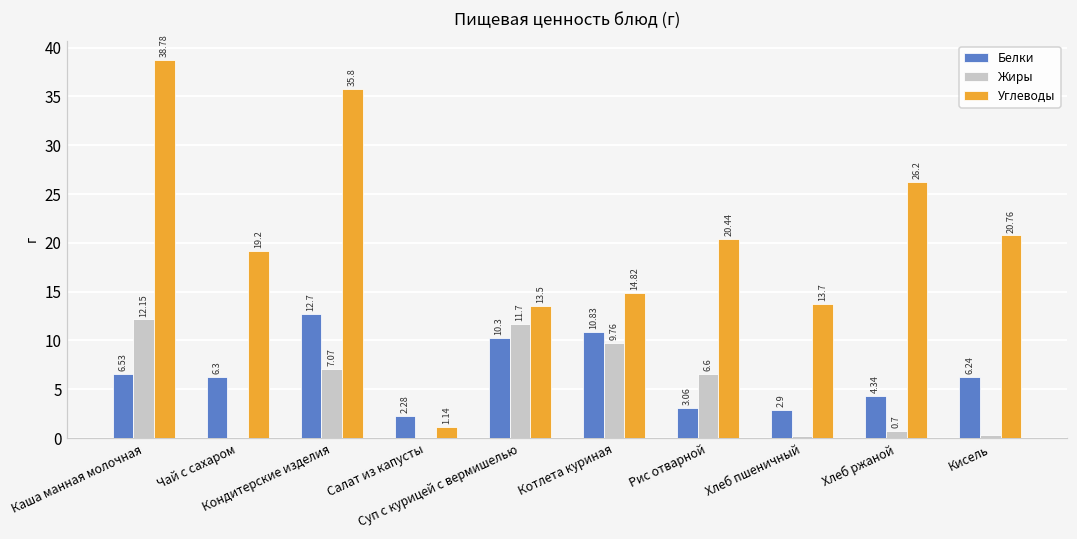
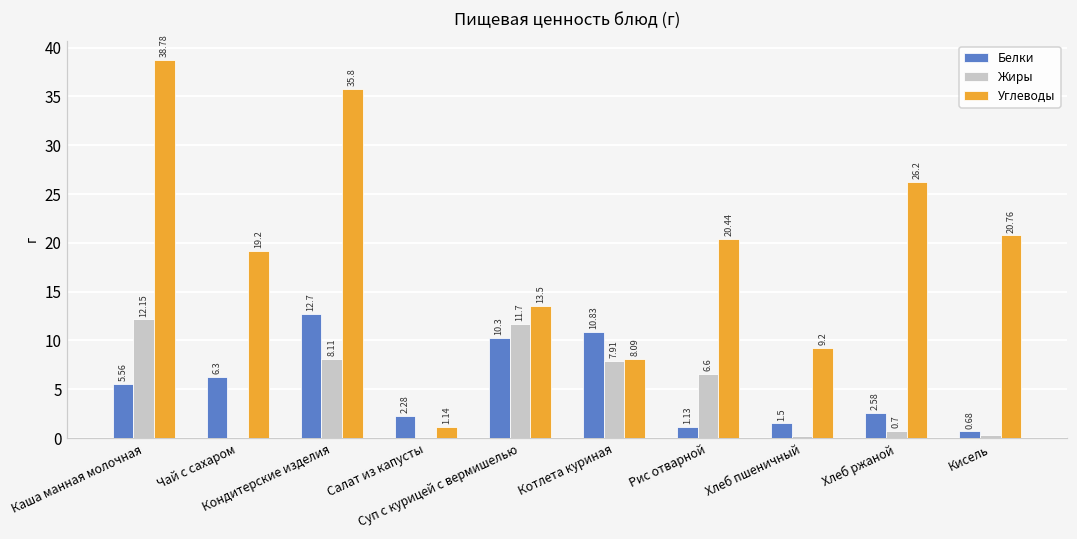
  {
    "Белки": {
-     "Каша манная молочная": 6.53,
+     "Каша манная молочная": 5.56,
      "Чай с сахаром": 6.3,
      "Кондитерские изделия": 12.7,
      "Салат из капусты": 2.28,
      "Суп с курицей с вермишелью": 10.3,
      "Котлета куриная": 10.83,
-     "Рис отварной": 3.06,
-     "Хлеб пшеничный": 2.9,
-     "Хлеб ржаной": 4.34,
-     "Кисель": 6.24
+     "Рис отварной": 1.13,
+     "Хлеб пшеничный": 1.5,
+     "Хлеб ржаной": 2.58,
+     "Кисель": 0.68
    },
    "Жиры": {
      "Каша манная молочная": 12.15,
-     "Кондитерские изделия": 7.07,
+     "Кондитерские изделия": 8.11,
      "Суп с курицей с вермишелью": 11.7,
-     "Котлета куриная": 9.76,
+     "Котлета куриная": 7.91,
      "Рис отварной": 6.6,
      "Хлеб ржаной": 0.7
    },
    "Углеводы": {
      "Каша манная молочная": 38.78,
      "Чай с сахаром": 19.2,
      "Кондитерские изделия": 35.8,
      "Салат из капусты": 1.14,
      "Суп с курицей с вермишелью": 13.5,
-     "Котлета куриная": 14.82,
+     "Котлета куриная": 8.09,
      "Рис отварной": 20.44,
-     "Хлеб пшеничный": 13.7,
+     "Хлеб пшеничный": 9.2,
      "Хлеб ржаной": 26.2,
      "Кисель": 20.76
    }
  }
